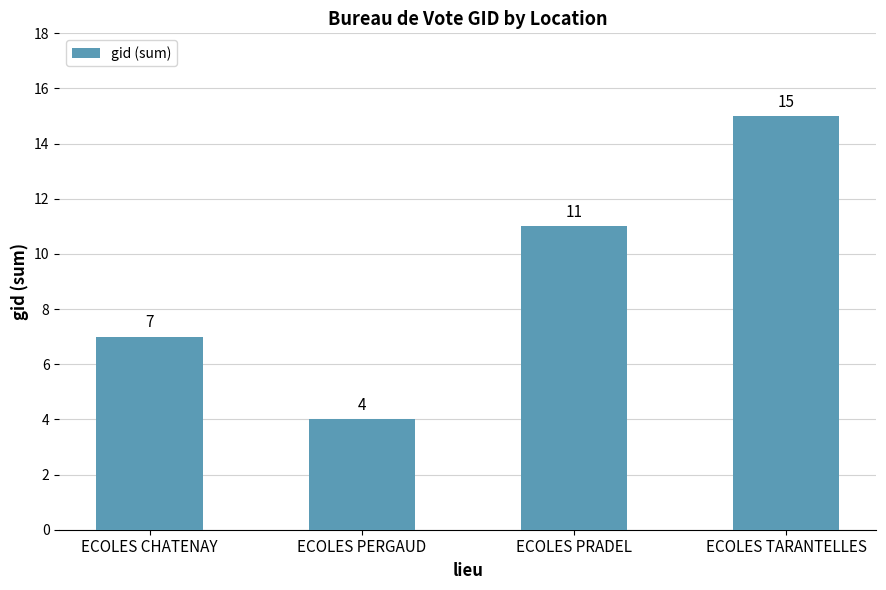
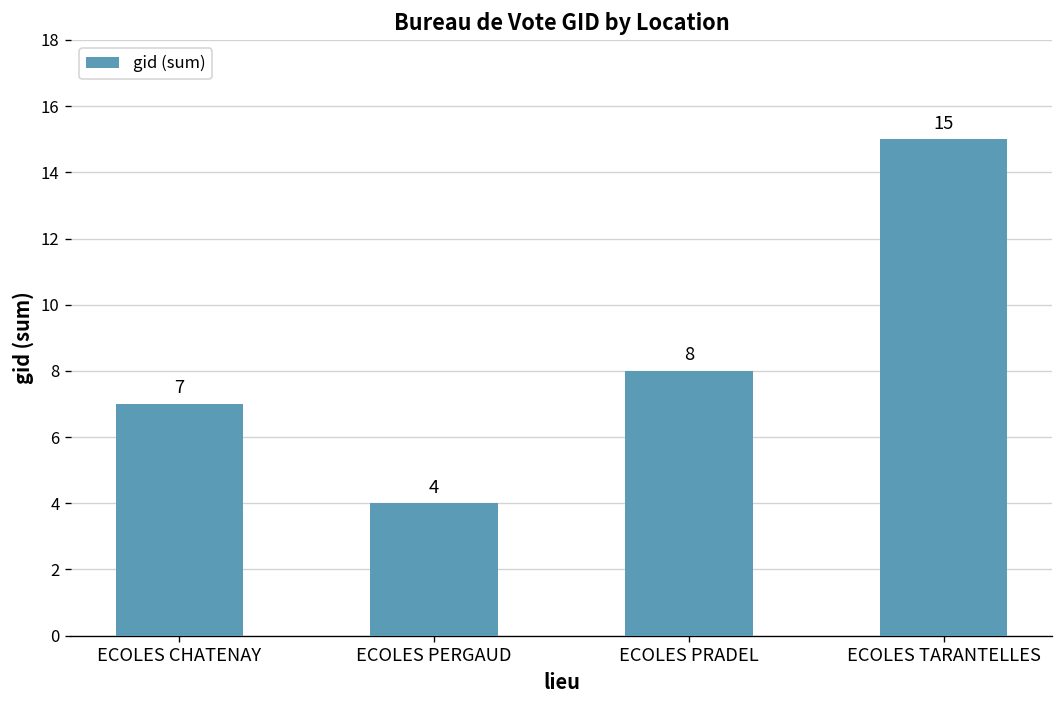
  {
    "ECOLES CHATENAY": 7,
    "ECOLES PERGAUD": 4,
-   "ECOLES PRADEL": 11,
+   "ECOLES PRADEL": 8,
    "ECOLES TARANTELLES": 15
  }
